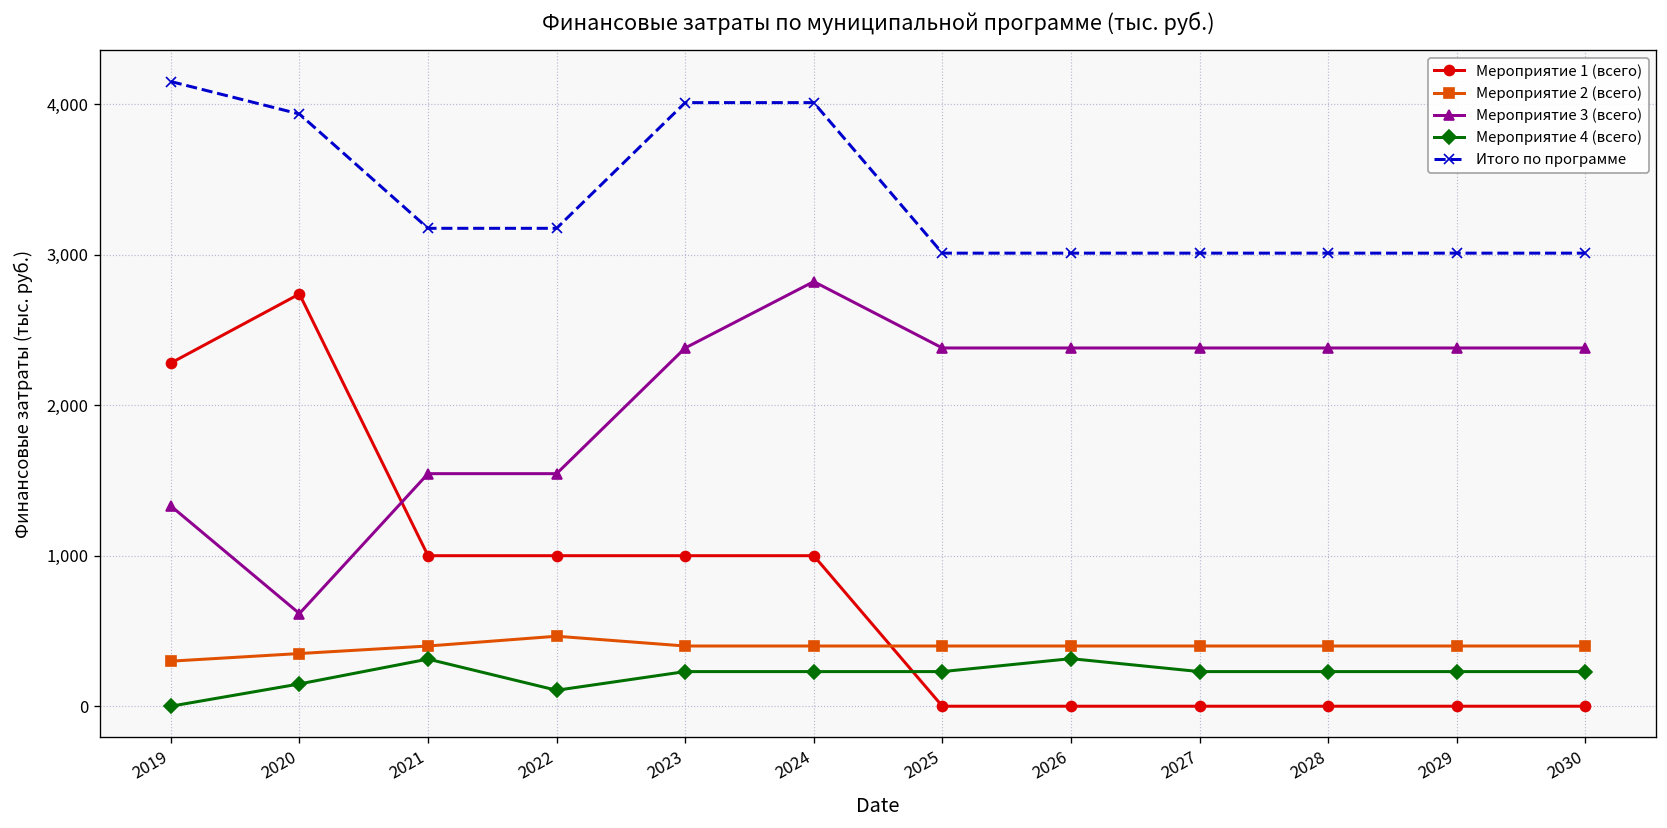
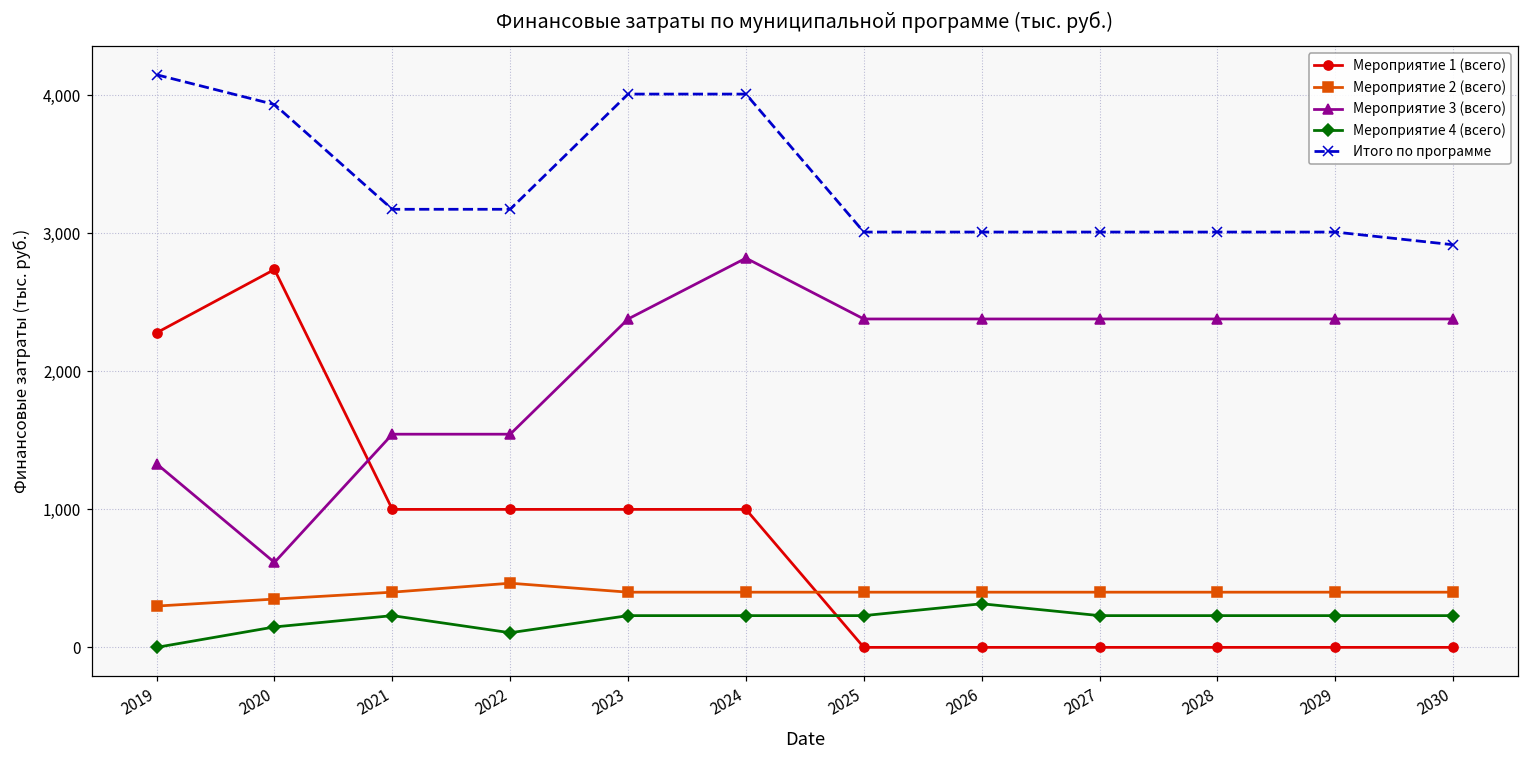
  {
    "Мероприятие 1 (всего)": {
      "2019": "2,280",
      "2020": "2,740",
      "2021": "1,000",
      "2022": "1,000",
      "2023": "1,000",
      "2024": "1,000",
      "2025": "0",
      "2026": "0",
      "2027": "0",
      "2028": "0",
      "2029": "0",
      "2030": "0"
    },
    "Мероприятие 2 (всего)": {
      "2019": "300",
      "2020": "350",
      "2021": "400",
      "2022": "470",
      "2023": "400",
      "2024": "400",
      "2025": "400",
      "2026": "400",
      "2027": "400",
      "2028": "400",
      "2029": "400",
      "2030": "400"
    },
    "Мероприятие 3 (всего)": {
      "2019": "1,330",
      "2020": "620",
      "2021": "1,550",
      "2022": "1,550",
      "2023": "2,380",
      "2024": "2,820",
      "2025": "2,380",
      "2026": "2,380",
      "2027": "2,380",
      "2028": "2,380",
      "2029": "2,380",
      "2030": "2,380"
    },
    "Мероприятие 4 (всего)": {
      "2019": "0",
      "2020": "150",
-     "2021": "310",
+     "2021": "230",
      "2022": "110",
      "2023": "230",
      "2024": "230",
      "2025": "230",
      "2026": "320",
      "2027": "230",
      "2028": "230",
      "2029": "230",
      "2030": "230"
    },
    "Итого по программе": {
      "2019": "4,150",
      "2020": "3,930",
      "2021": "3,180",
      "2022": "3,180",
      "2023": "4,010",
      "2024": "4,010",
      "2025": "3,010",
      "2026": "3,010",
      "2027": "3,010",
      "2028": "3,010",
      "2029": "3,010",
-     "2030": "3,010"
+     "2030": "2,920"
    }
  }
